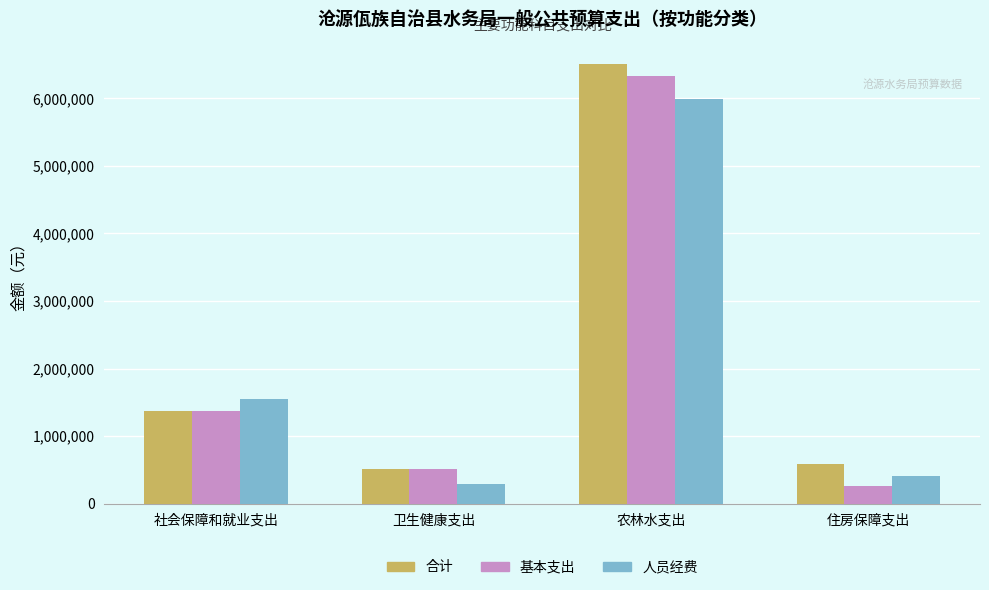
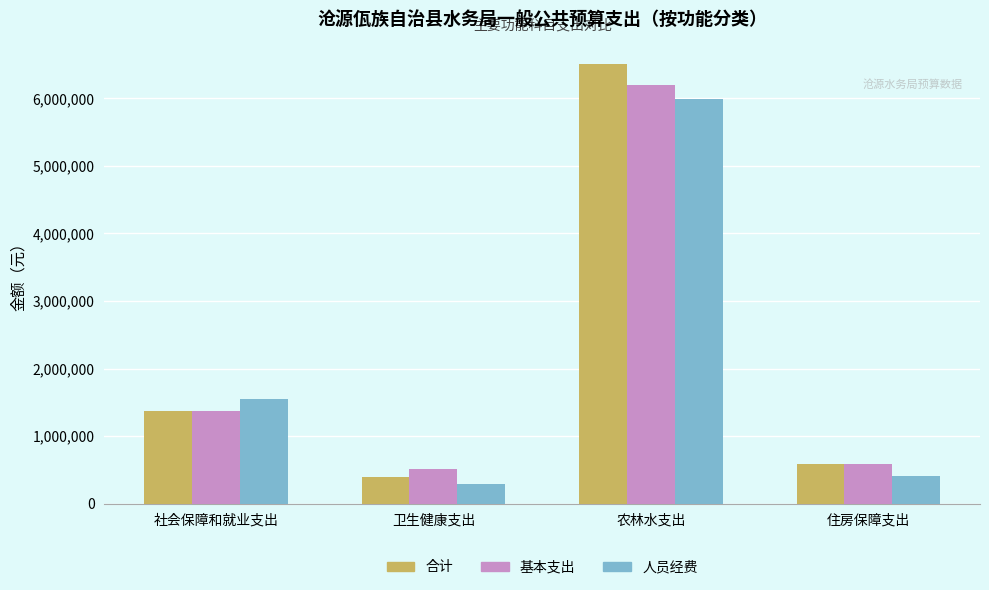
  {
    "合计": {
      "社会保障和就业支出": "1,400,000",
-     "卫生健康支出": "500,000",
+     "卫生健康支出": "400,000",
      "农林水支出": "6,500,000",
      "住房保障支出": "600,000"
    },
    "基本支出": {
      "社会保障和就业支出": "1,400,000",
      "卫生健康支出": "500,000",
-     "农林水支出": "6,300,000",
-     "住房保障支出": "300,000"
+     "农林水支出": "6,200,000",
+     "住房保障支出": "600,000"
    },
    "人员经费": {
      "社会保障和就业支出": "1,600,000",
      "卫生健康支出": "300,000",
      "农林水支出": "6,000,000",
      "住房保障支出": "400,000"
    }
  }
